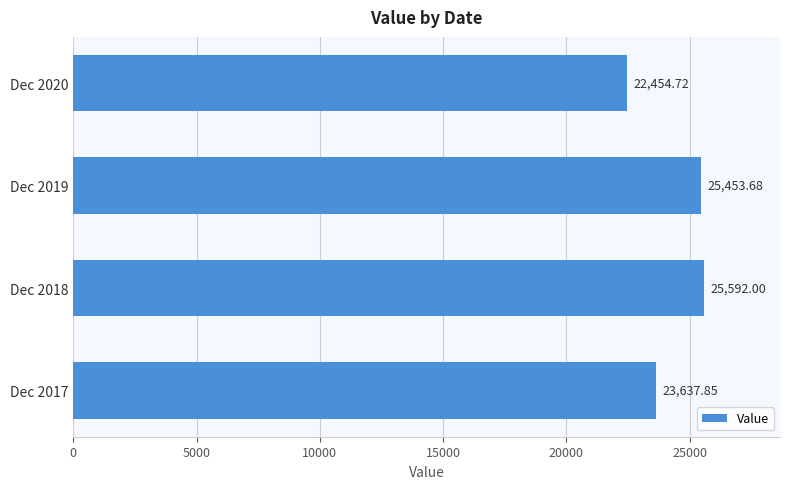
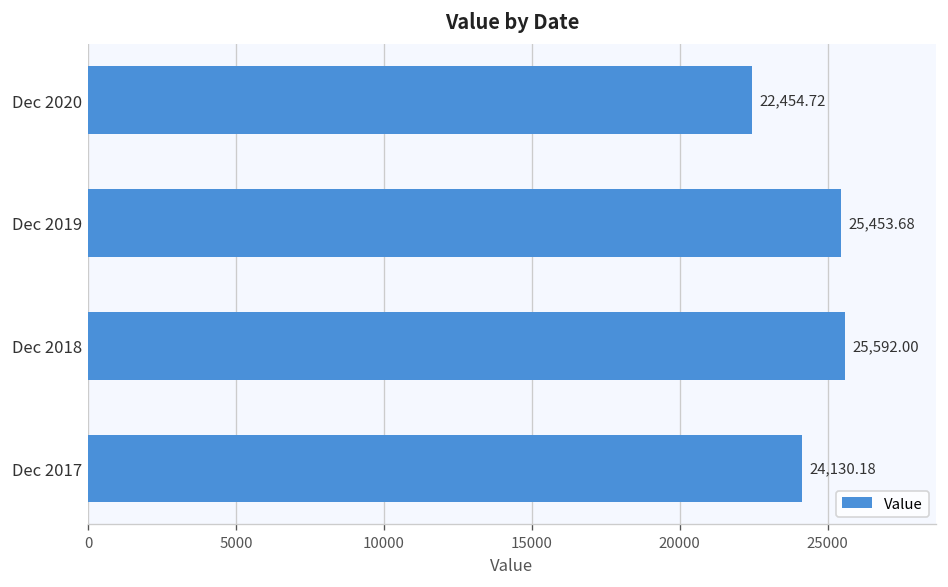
  {
    "Dec 2020": "22,454.72",
    "Dec 2019": "25,453.68",
    "Dec 2018": "25,592.00",
-   "Dec 2017": "23,637.85"
+   "Dec 2017": "24,130.18"
  }
